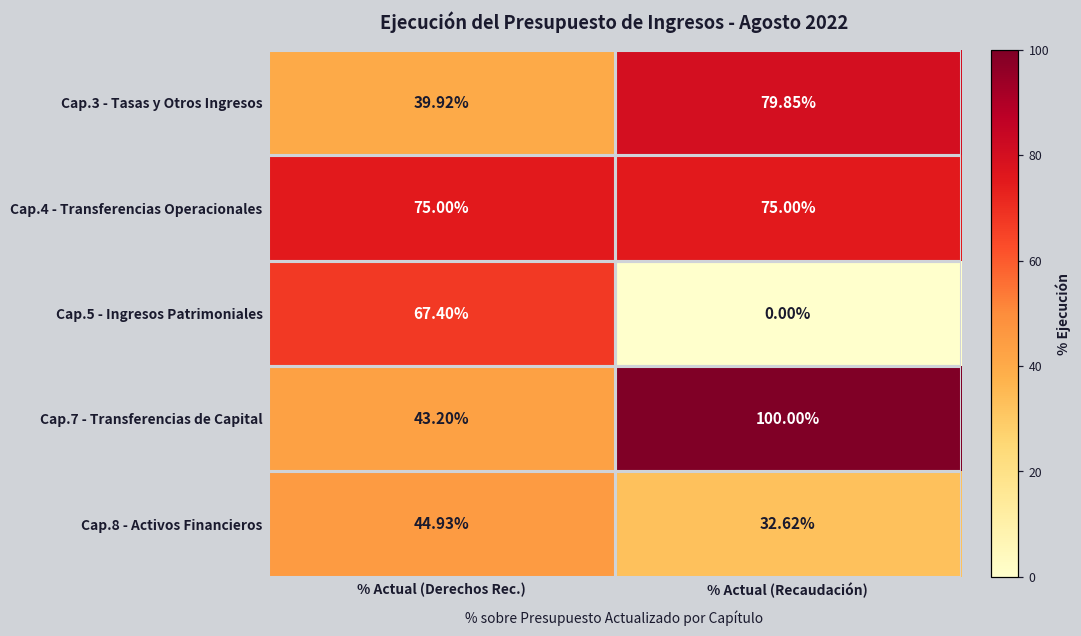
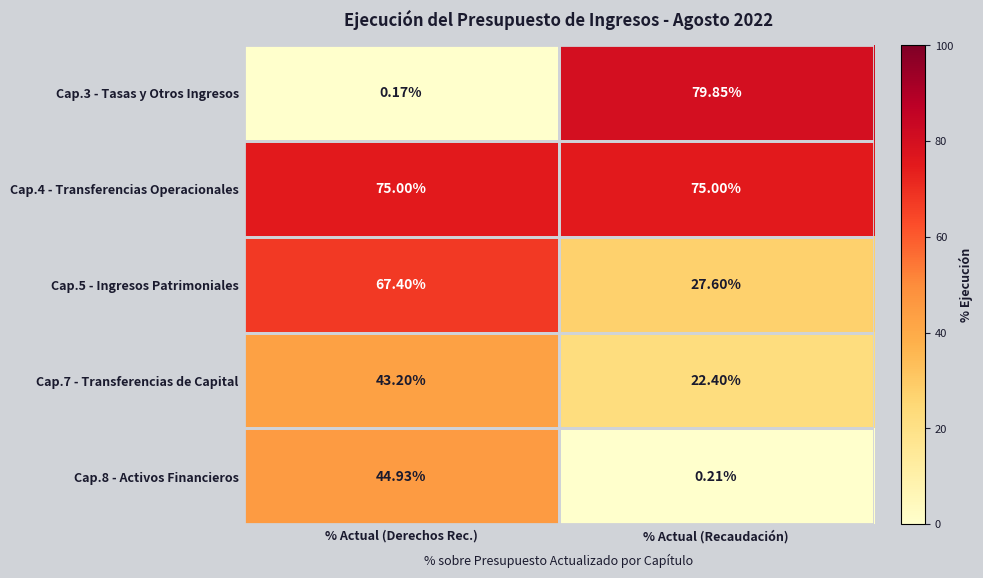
  {
    "Cap.3 - Tasas y Otros Ingresos": {
-     "% Actual (Derechos Rec.)": "39.92%",
+     "% Actual (Derechos Rec.)": "0.17%",
      "% Actual (Recaudación)": "79.85%"
    },
    "Cap.4 - Transferencias Operacionales": {
      "% Actual (Derechos Rec.)": "75.00%",
      "% Actual (Recaudación)": "75.00%"
    },
    "Cap.5 - Ingresos Patrimoniales": {
      "% Actual (Derechos Rec.)": "67.40%",
-     "% Actual (Recaudación)": "0.00%"
+     "% Actual (Recaudación)": "27.60%"
    },
    "Cap.7 - Transferencias de Capital": {
      "% Actual (Derechos Rec.)": "43.20%",
-     "% Actual (Recaudación)": "100.00%"
+     "% Actual (Recaudación)": "22.40%"
    },
    "Cap.8 - Activos Financieros": {
      "% Actual (Derechos Rec.)": "44.93%",
-     "% Actual (Recaudación)": "32.62%"
+     "% Actual (Recaudación)": "0.21%"
    }
  }
